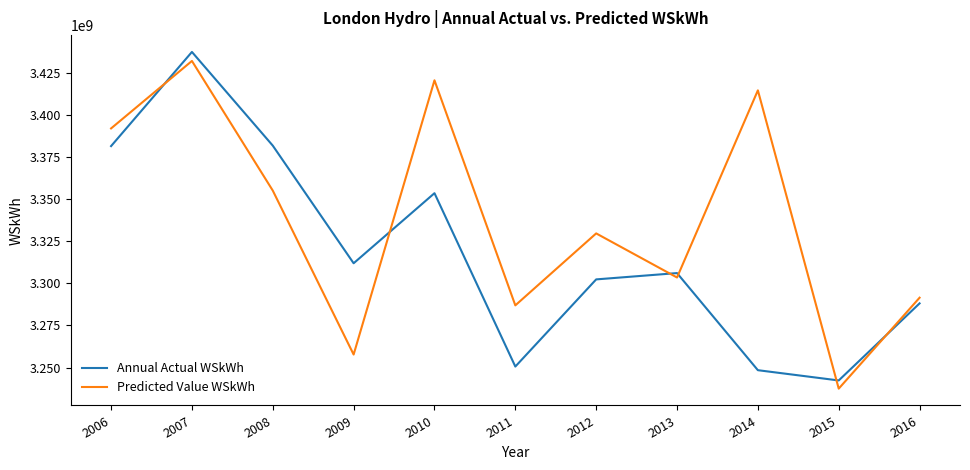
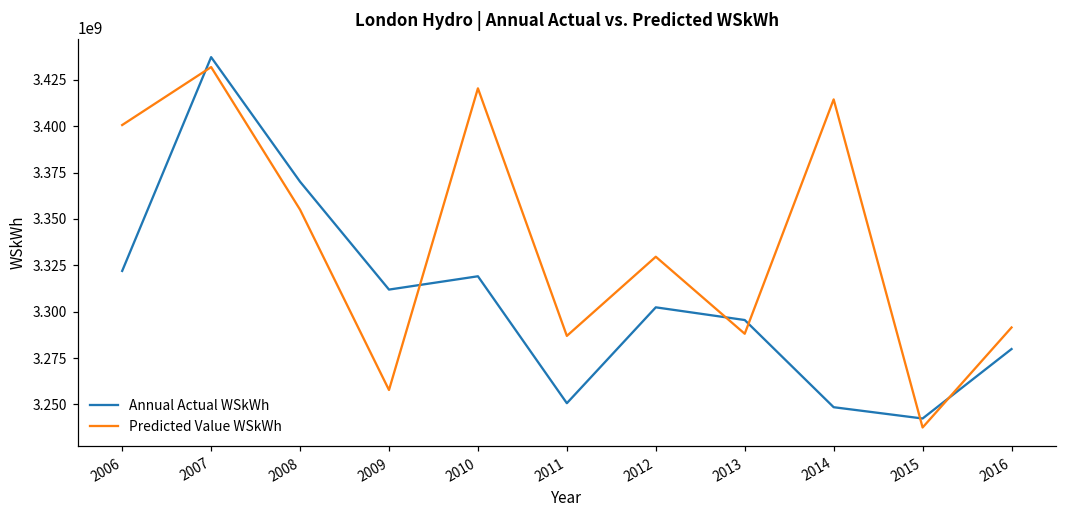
  {
    "Annual Actual WSkWh": {
-     "2006": 3381000000,
+     "2006": 3322000000,
      "2007": 3437000000,
-     "2008": 3382000000,
+     "2008": 3370000000,
      "2009": 3312000000,
-     "2010": 3353000000,
+     "2010": 3319000000,
      "2011": 3251000000,
      "2012": 3302000000,
-     "2013": 3306000000,
+     "2013": 3295000000,
      "2014": 3248000000,
      "2015": 3242000000,
-     "2016": 3288000000
+     "2016": 3280000000
    },
    "Predicted Value WSkWh": {
-     "2006": 3392000000,
+     "2006": 3401000000,
      "2007": 3432000000,
      "2008": 3355000000,
      "2009": 3258000000,
      "2010": 3420000000,
      "2011": 3287000000,
      "2012": 3330000000,
-     "2013": 3303000000,
+     "2013": 3288000000,
      "2014": 3414000000,
      "2015": 3238000000,
      "2016": 3291000000
    }
  }
